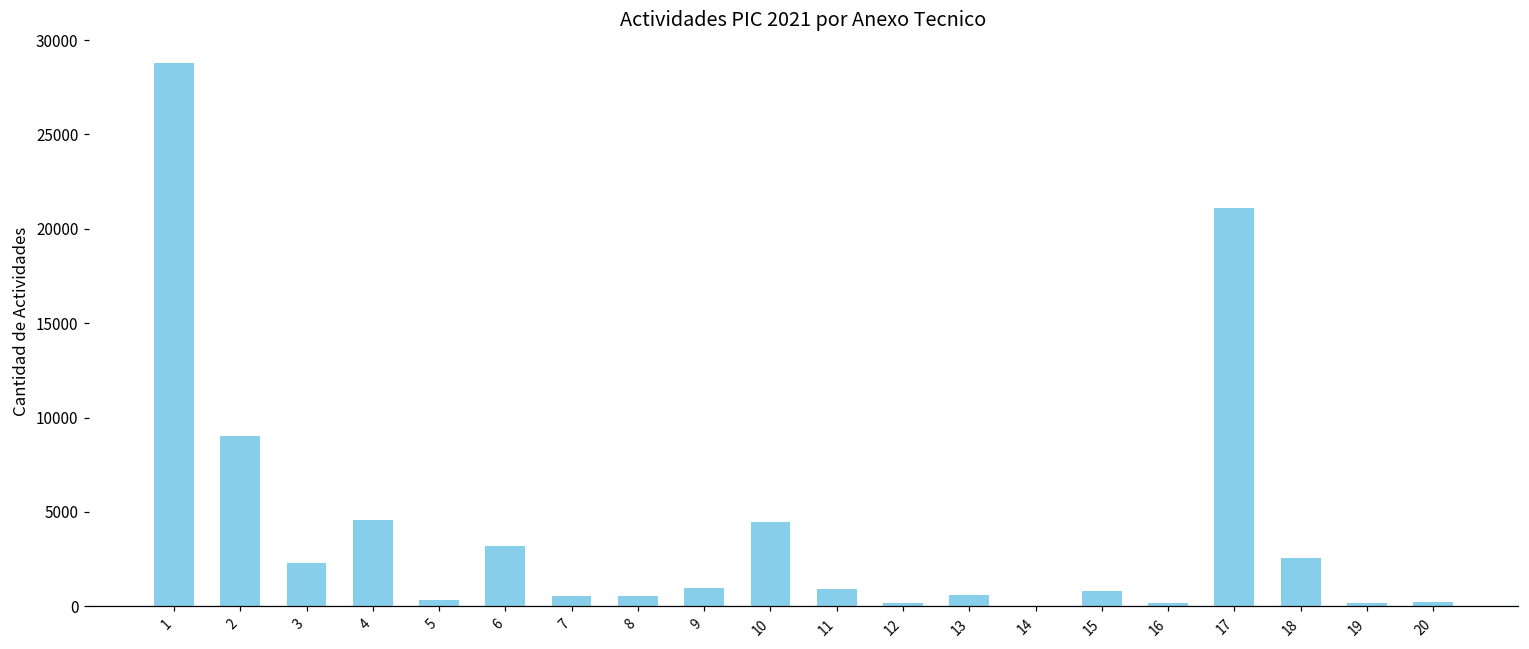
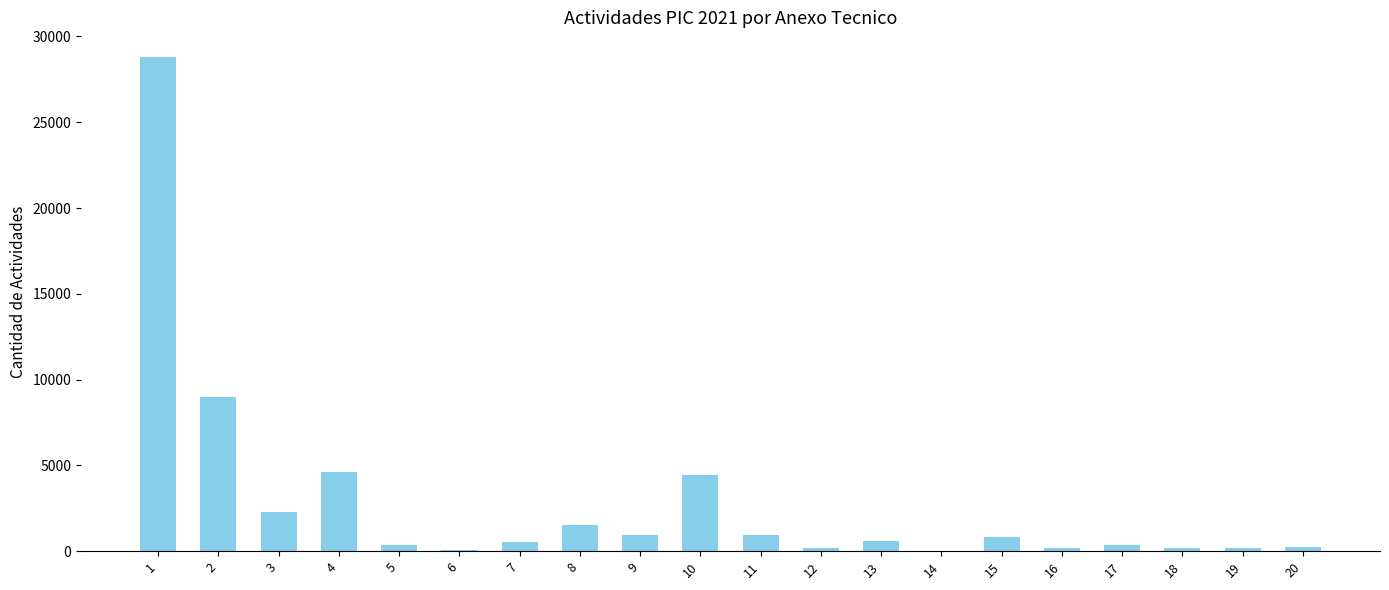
  {
    "1": 28800,
    "2": 9000,
    "3": 2300,
    "4": 4600,
    "5": 300,
-   "6": 3200,
+   "6": 100,
    "7": 600,
-   "8": 600,
+   "8": 1500,
    "9": 1000,
    "10": 4500,
    "11": 900,
    "12": 200,
    "13": 600,
    "15": 800,
    "16": 200,
-   "17": 21100,
-   "18": 2600,
+   "17": 400,
+   "18": 200,
    "19": 200,
    "20": 200
  }
